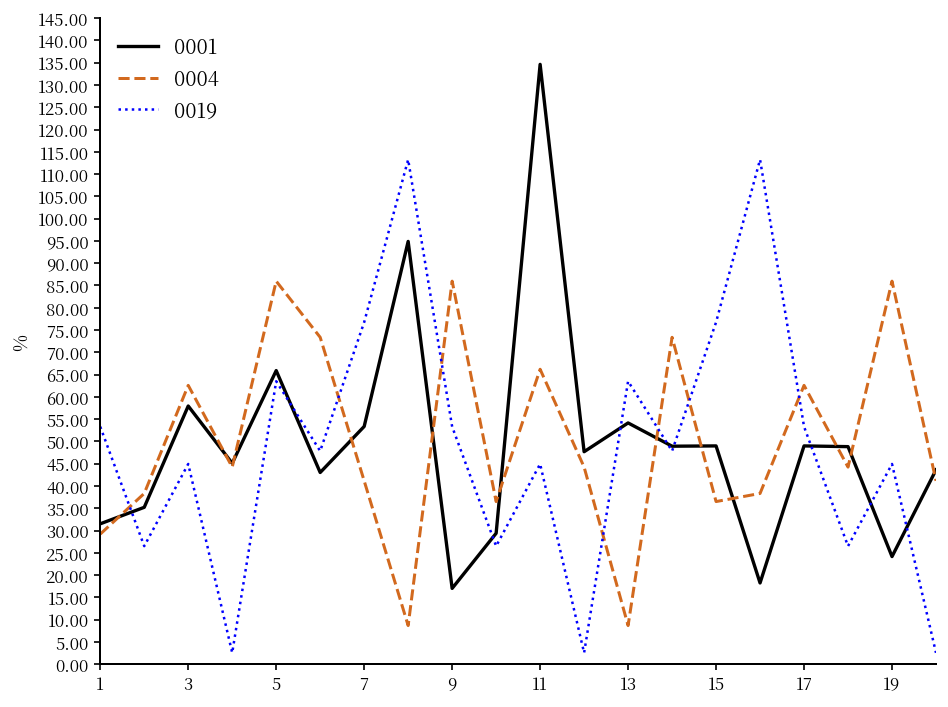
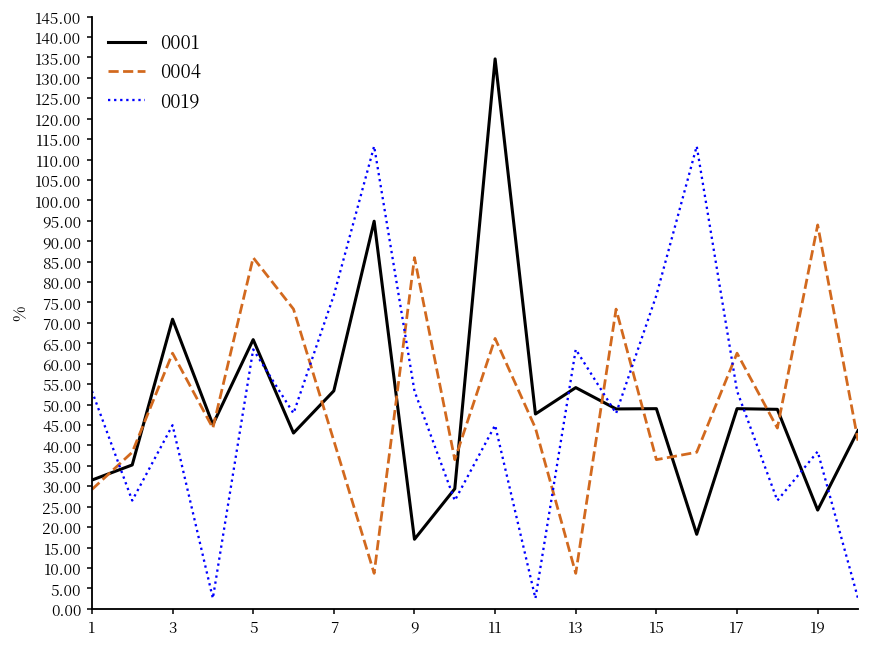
  {
    "0001": {
      "1": 32,
-     "3": 58,
+     "3": 71,
      "5": 66,
      "7": 53,
      "9": 17,
      "11": 135,
      "13": 54,
      "15": 49,
      "17": 49,
      "19": 24
    },
    "0004": {
      "1": 29,
      "3": 63,
      "5": 86,
      "7": 41,
      "9": 86,
      "11": 66,
      "13": 9,
      "15": 37,
      "17": 63,
-     "19": 86
+     "19": 94
    },
    "0019": {
      "1": 53,
      "3": 45,
      "5": 64,
      "7": 77,
      "9": 53,
      "11": 45,
      "13": 64,
      "15": 77,
      "17": 53,
-     "19": 45
+     "19": 39
    }
  }
